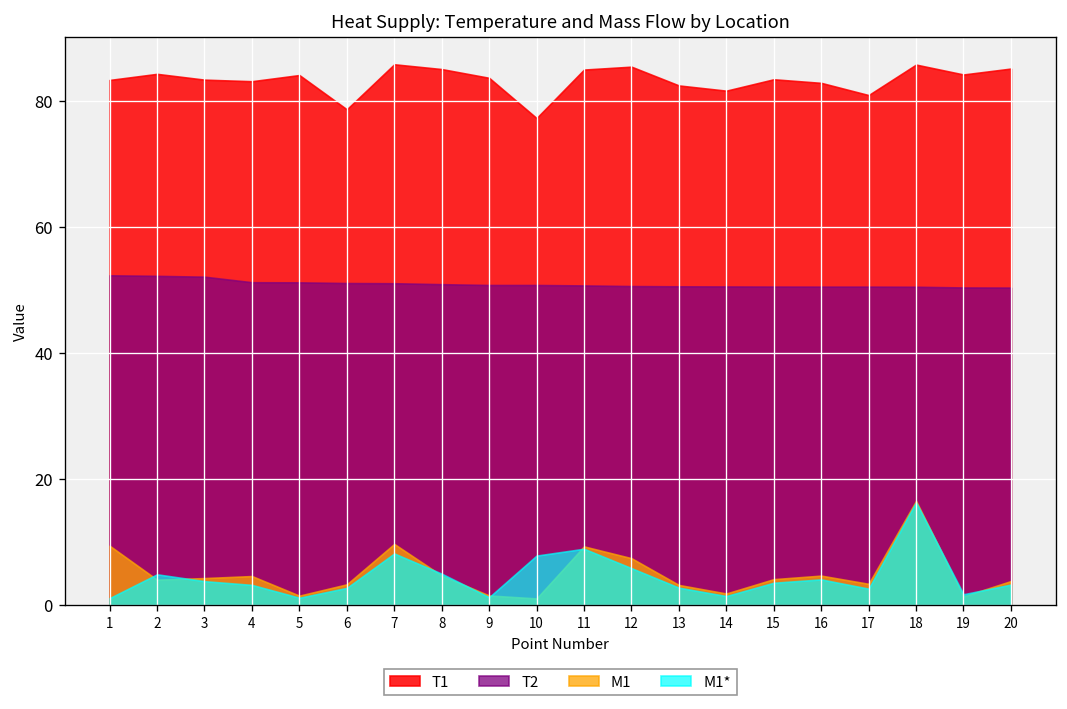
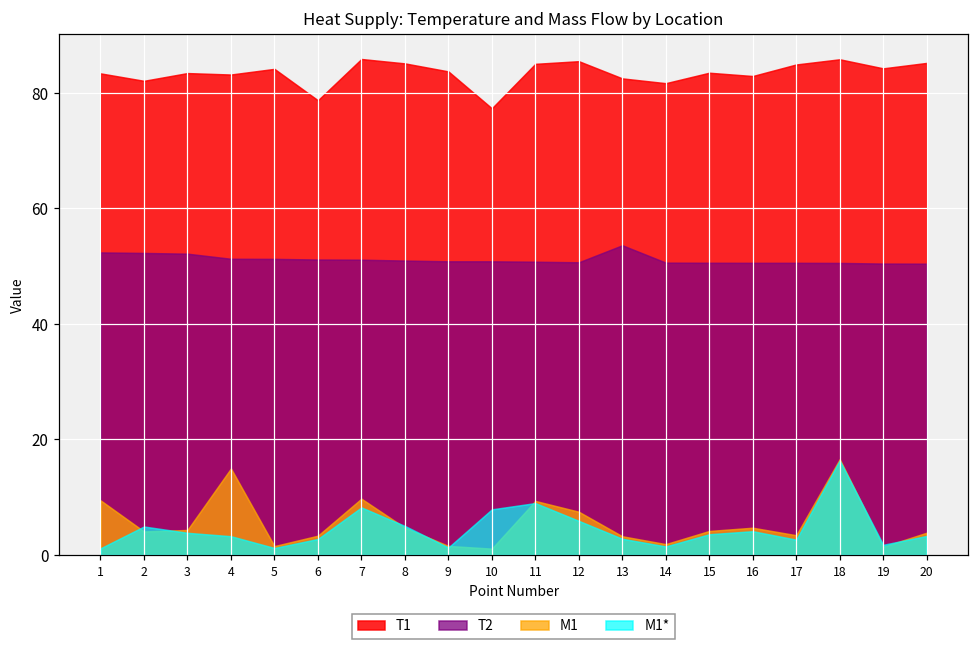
  {
    "T1": {
      "1": 83,
-     "2": 84,
+     "2": 82,
      "3": 83,
      "4": 83,
      "5": 84,
      "6": 79,
      "7": 86,
      "8": 85,
      "9": 84,
      "10": 77,
      "11": 85,
      "12": 85,
      "13": 83,
      "14": 82,
      "15": 83,
      "16": 83,
-     "17": 81,
+     "17": 85,
      "18": 86,
      "19": 84,
      "20": 85
    },
    "T2": {
      "1": 52,
      "2": 52,
      "3": 52,
      "4": 51,
      "5": 51,
      "6": 51,
      "7": 51,
      "8": 51,
      "9": 51,
      "10": 51,
      "11": 51,
      "12": 51,
-     "13": 51,
+     "13": 54,
      "14": 51,
      "15": 51,
      "16": 51,
      "17": 51,
      "18": 51,
      "19": 50,
      "20": 50
    },
    "M1": {
      "1": 9,
      "2": 4,
      "3": 4,
-     "4": 5,
+     "4": 15,
      "6": 3,
      "7": 10,
      "10": 1,
      "12": 7,
      "15": 4,
      "16": 5,
      "17": 3,
      "20": 4
    },
    "M1*": {
      "1": 1,
      "2": 5,
      "3": 4,
      "4": 3,
      "6": 3,
      "7": 8,
      "10": 8,
      "12": 6,
      "15": 4,
      "16": 4,
      "17": 3,
      "20": 3
    }
  }
